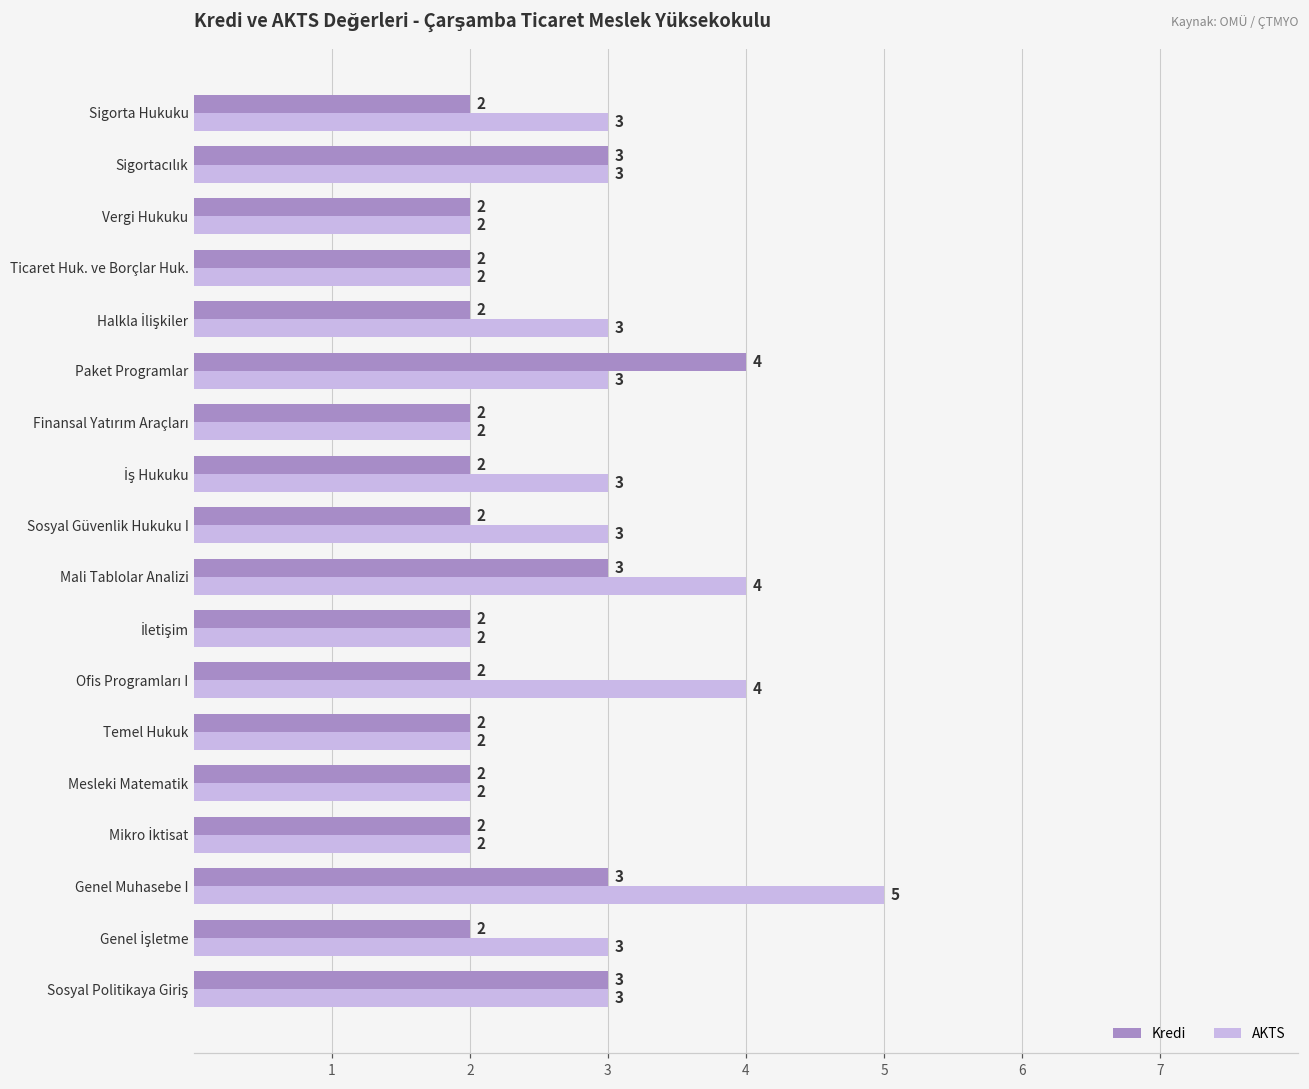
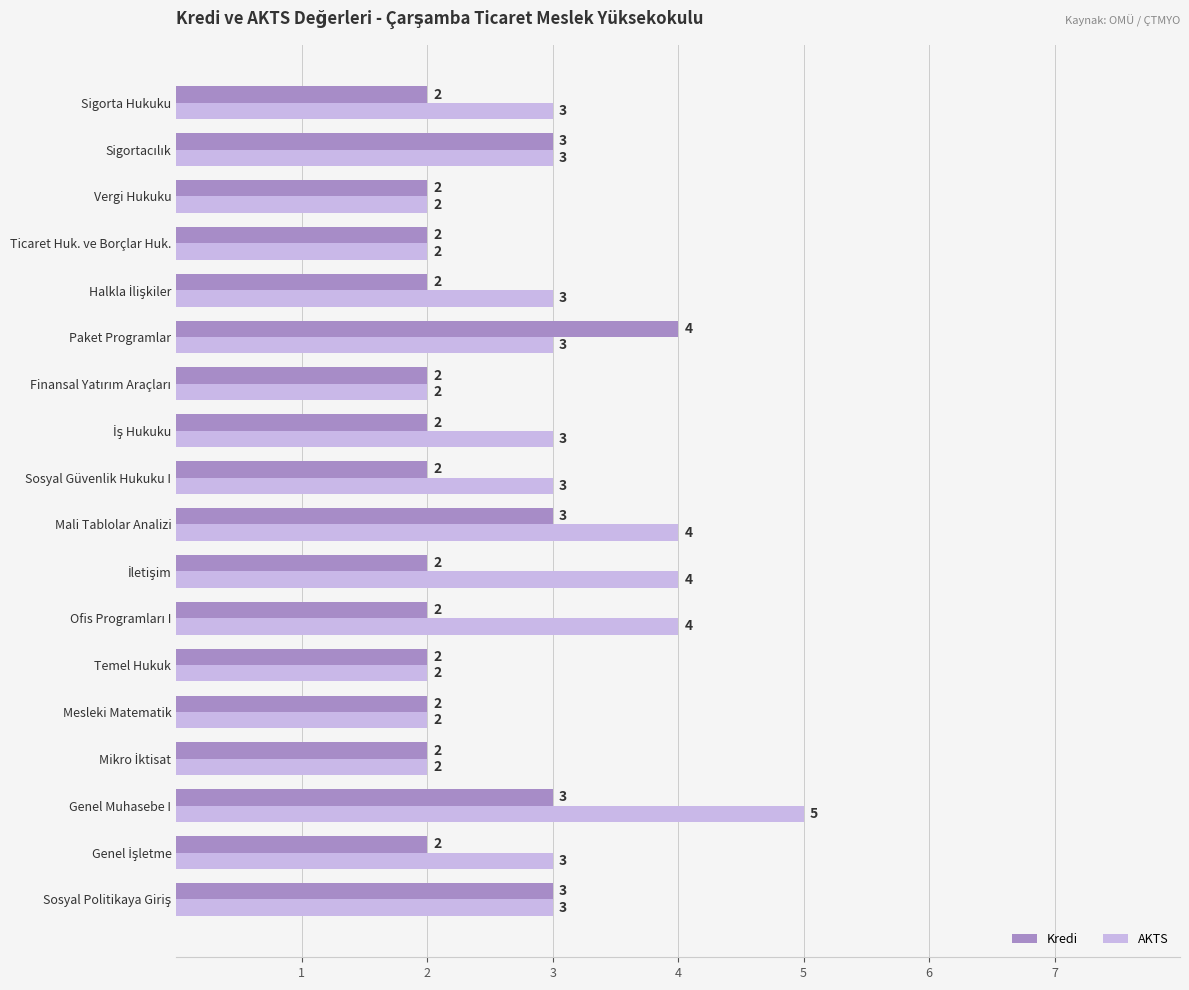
  {
    "Kredi": {
      "Sigorta Hukuku": 2,
      "Sigortacılık": 3,
      "Vergi Hukuku": 2,
      "Ticaret Huk. ve Borçlar Huk.": 2,
      "Halkla İlişkiler": 2,
      "Paket Programlar": 4,
      "Finansal Yatırım Araçları": 2,
      "İş Hukuku": 2,
      "Sosyal Güvenlik Hukuku I": 2,
      "Mali Tablolar Analizi": 3,
      "İletişim": 2,
      "Ofis Programları I": 2,
      "Temel Hukuk": 2,
      "Mesleki Matematik": 2,
      "Mikro İktisat": 2,
      "Genel Muhasebe I": 3,
      "Genel İşletme": 2,
      "Sosyal Politikaya Giriş": 3
    },
    "AKTS": {
      "Sigorta Hukuku": 3,
      "Sigortacılık": 3,
      "Vergi Hukuku": 2,
      "Ticaret Huk. ve Borçlar Huk.": 2,
      "Halkla İlişkiler": 3,
      "Paket Programlar": 3,
      "Finansal Yatırım Araçları": 2,
      "İş Hukuku": 3,
      "Sosyal Güvenlik Hukuku I": 3,
      "Mali Tablolar Analizi": 4,
-     "İletişim": 2,
+     "İletişim": 4,
      "Ofis Programları I": 4,
      "Temel Hukuk": 2,
      "Mesleki Matematik": 2,
      "Mikro İktisat": 2,
      "Genel Muhasebe I": 5,
      "Genel İşletme": 3,
      "Sosyal Politikaya Giriş": 3
    }
  }
